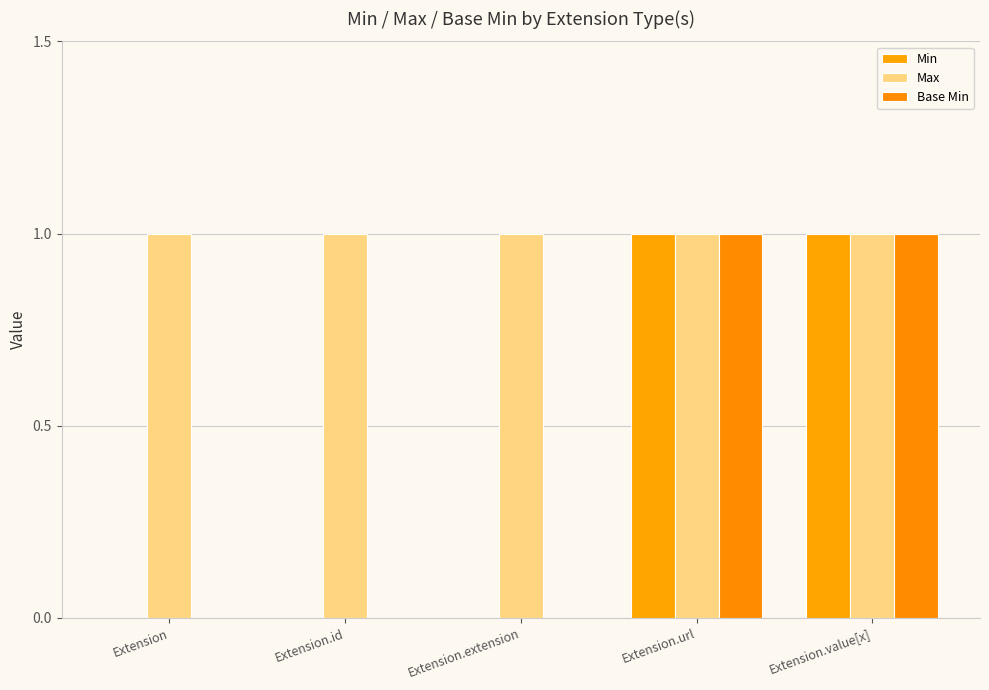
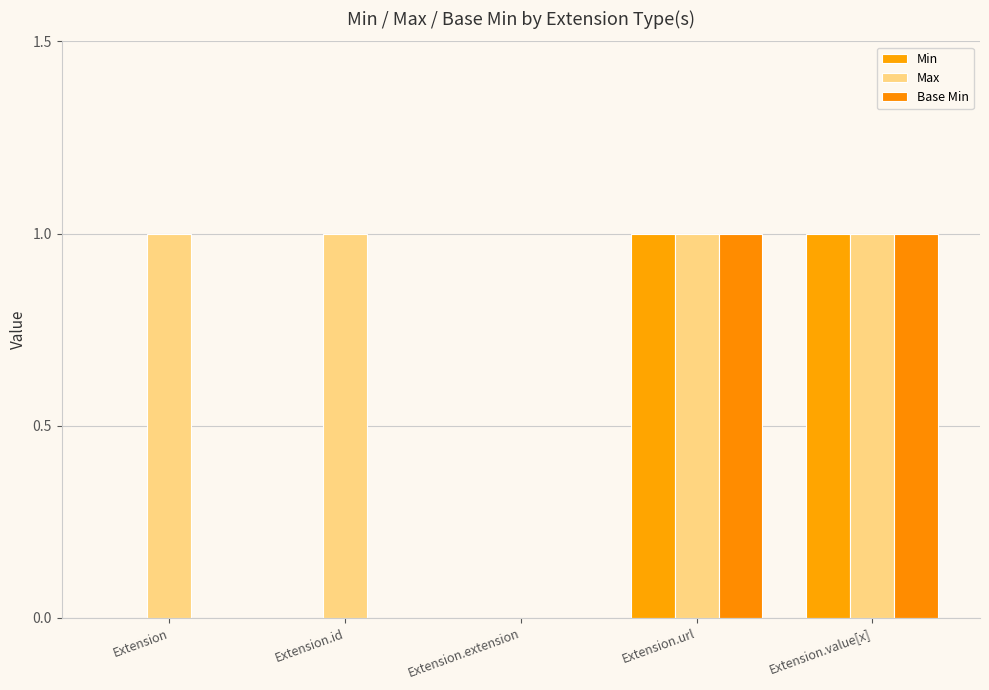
  {
    "Max": {
      "Extension": 1,
      "Extension.id": 1,
-     "Extension.extension": 1,
+     "Extension.extension": 0,
      "Extension.url": 1,
      "Extension.value[x]": 1
    }
  }
